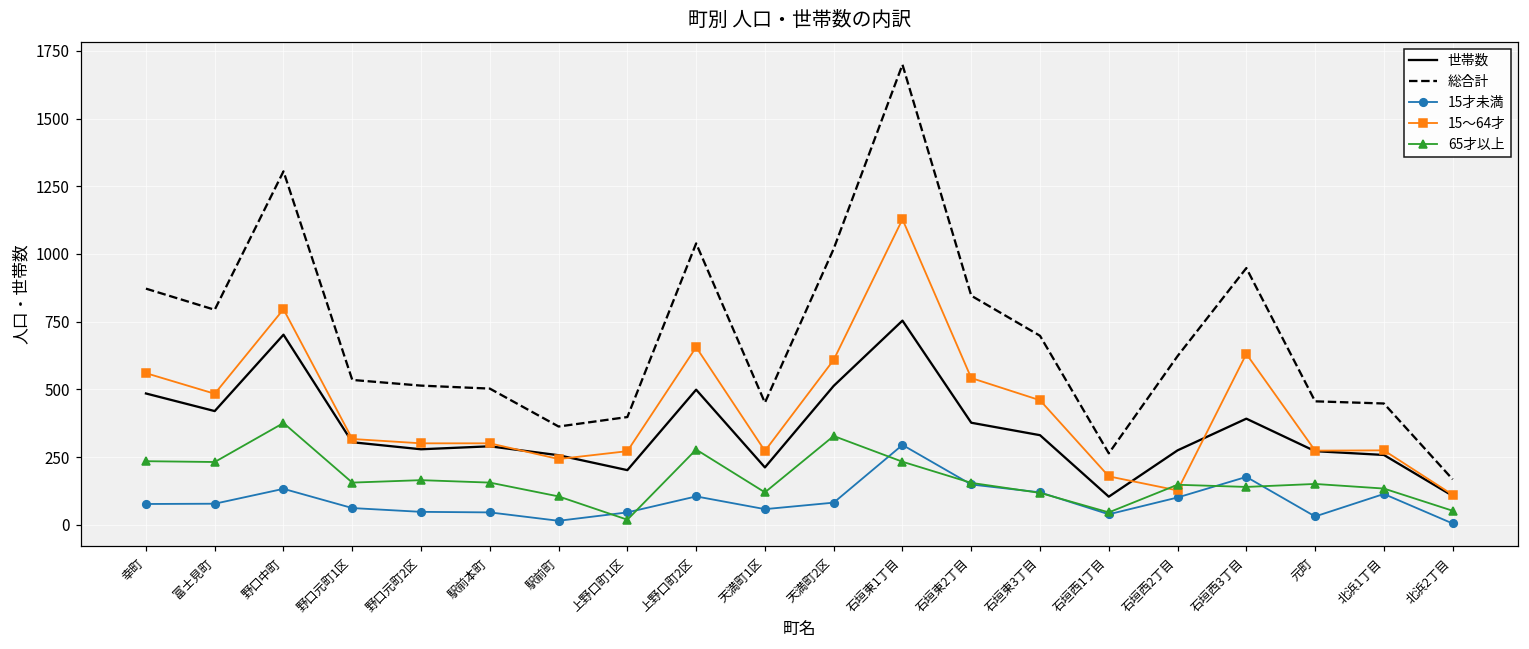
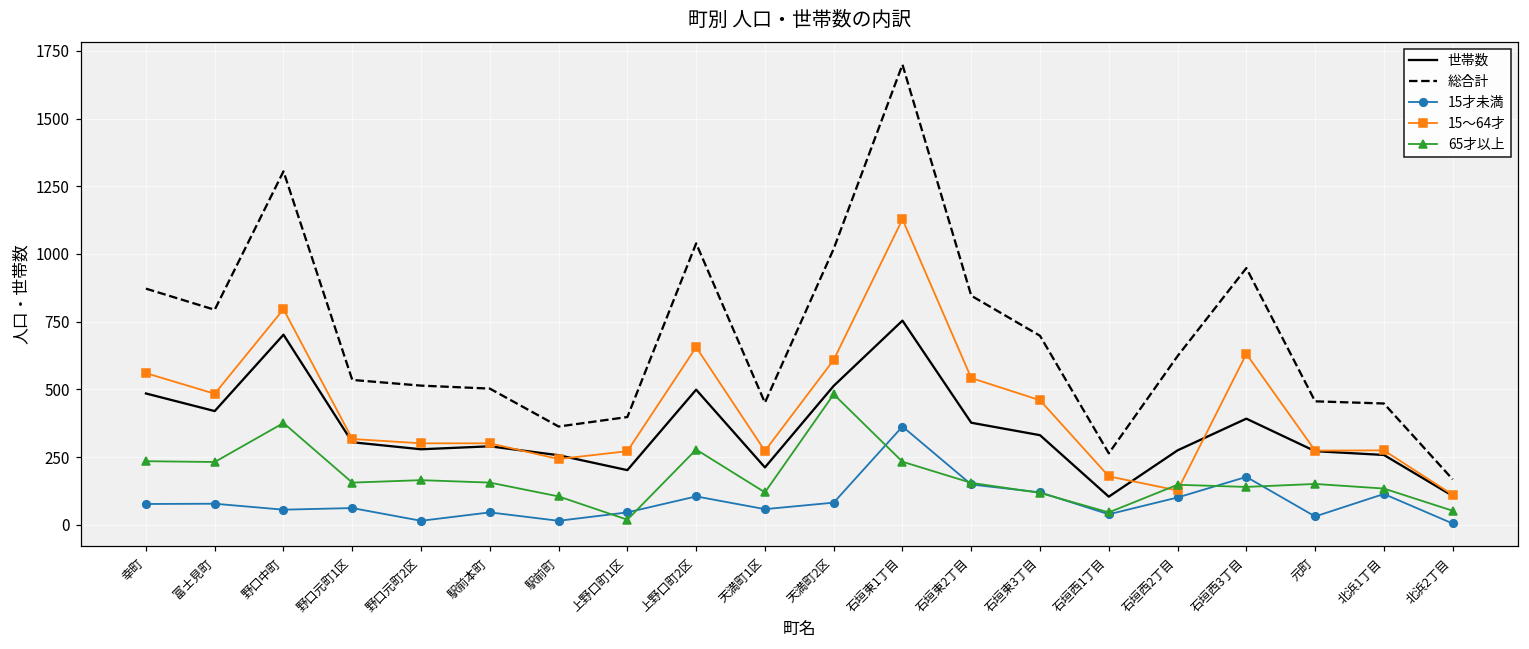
  {
    "15才未満": {
      "幸町": 80,
      "富士見町": 80,
-     "野口中町": 130,
+     "野口中町": 60,
      "野口元町1区": 60,
-     "野口元町2区": 50,
+     "野口元町2区": 20,
      "駅前本町": 50,
      "駅前町": 20,
      "上野口町1区": 50,
      "上野口町2区": 110,
      "天満町1区": 60,
      "天満町2区": 80,
-     "石垣東1丁目": 300,
+     "石垣東1丁目": 360,
      "石垣西2丁目": 100,
      "石垣西3丁目": 180,
      "元町": 30,
      "北浜1丁目": 110,
      "北浜2丁目": 10
    },
    "15～64才": {
      "幸町": 560,
      "富士見町": 480,
      "野口中町": 800,
      "野口元町1区": 320,
      "野口元町2区": 300,
      "駅前本町": 300,
      "駅前町": 240,
      "上野口町1区": 270,
      "上野口町2区": 660,
      "天満町1区": 270,
      "天満町2区": 610,
      "石垣東1丁目": 1130,
      "石垣東2丁目": 540,
      "石垣東3丁目": 460,
      "石垣西1丁目": 180,
      "石垣西2丁目": 130,
      "石垣西3丁目": 630,
      "北浜1丁目": 280
    },
    "65才以上": {
      "幸町": 240,
      "富士見町": 230,
      "野口中町": 380,
      "野口元町1区": 160,
      "野口元町2区": 170,
      "駅前本町": 160,
      "駅前町": 110,
      "上野口町1区": 20,
      "上野口町2区": 280,
      "天満町1区": 120,
-     "天満町2区": 330,
+     "天満町2区": 480,
      "石垣東1丁目": 230,
      "石垣西2丁目": 150,
      "石垣西3丁目": 140,
      "元町": 150,
      "北浜1丁目": 130,
      "北浜2丁目": 50
    }
  }
